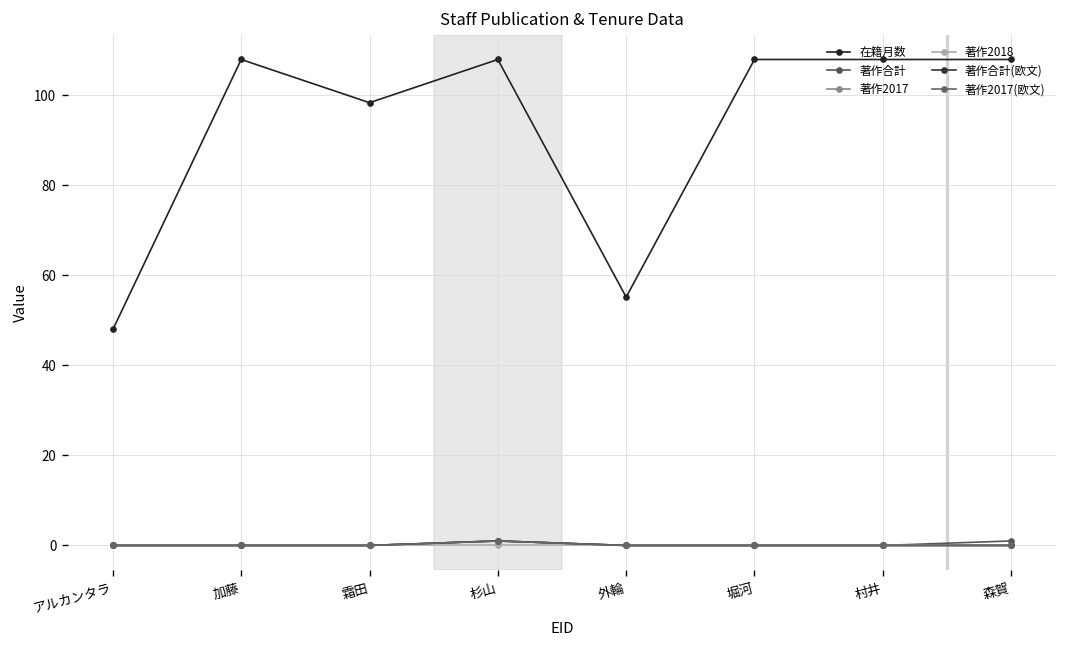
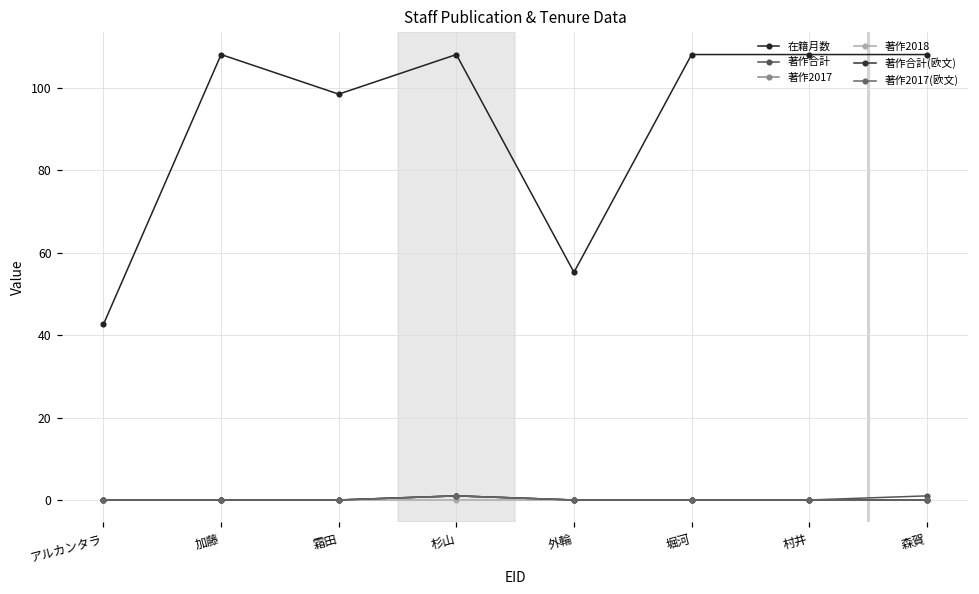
  {
    "在籍月数": {
-     "アルカンタラ": 48,
+     "アルカンタラ": 43,
      "加藤": 108,
      "霜田": 98,
      "外輪": 55,
      "堀河": 108,
      "村井": 108,
      "森賀": 108
    }
  }
